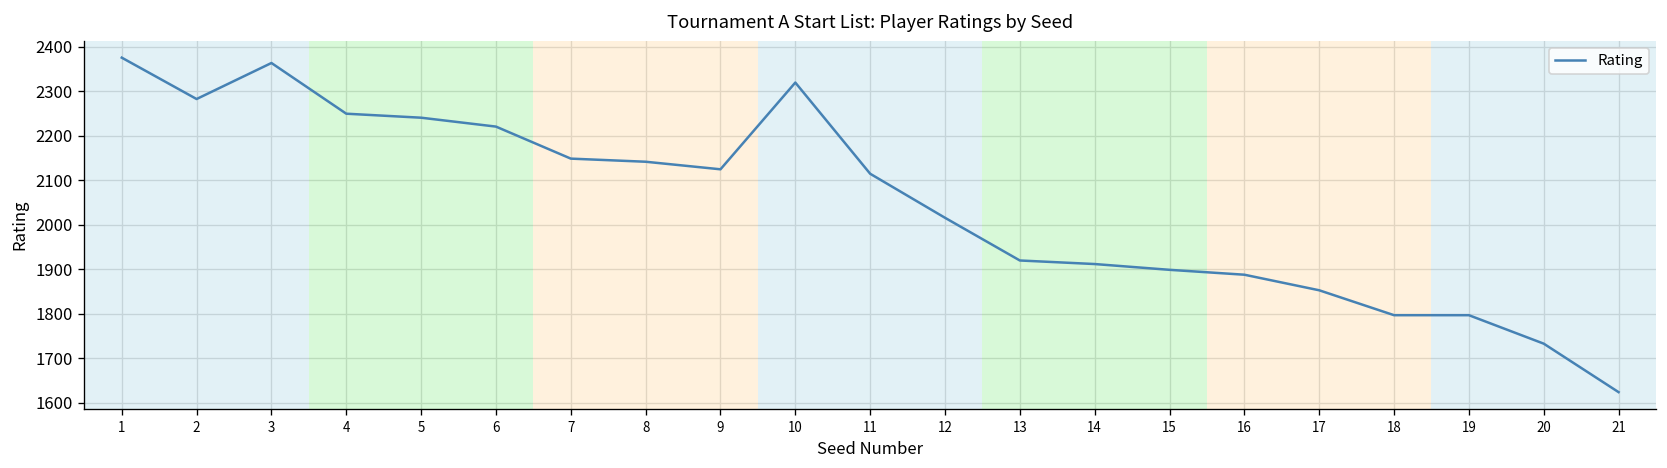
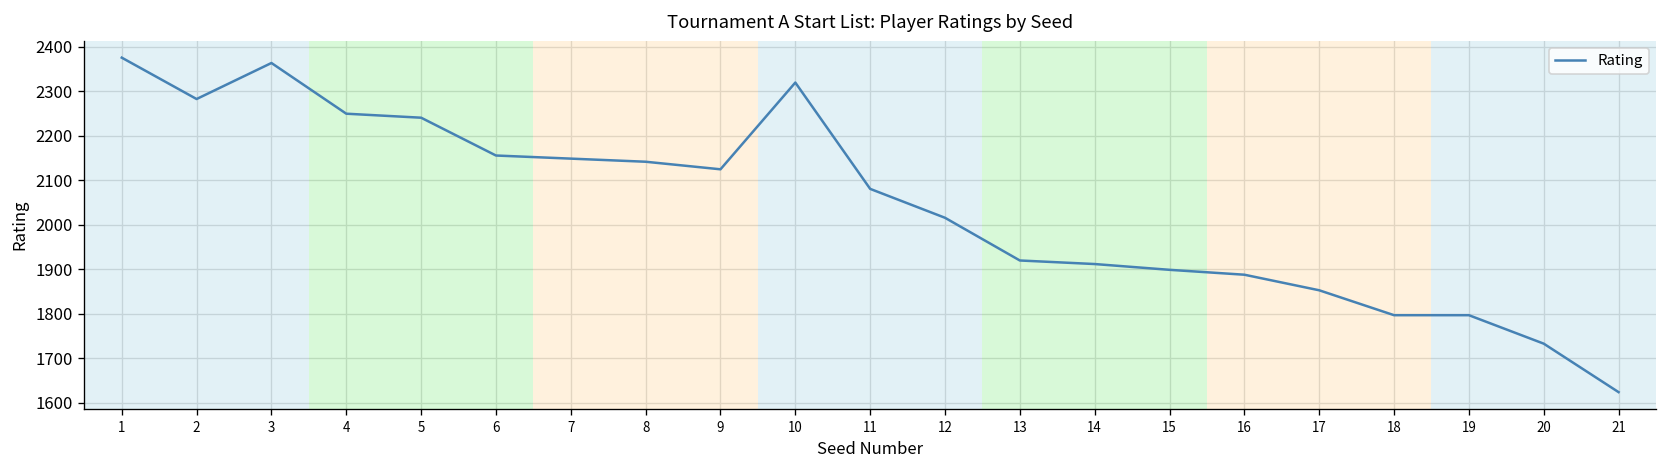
  {
    "1": 2380,
    "2": 2280,
    "3": 2360,
    "4": 2250,
    "5": 2240,
-   "6": 2220,
+   "6": 2160,
    "7": 2150,
    "8": 2140,
    "9": 2130,
    "10": 2320,
-   "11": 2120,
+   "11": 2080,
    "12": 2020,
    "13": 1920,
    "14": 1910,
    "15": 1900,
    "16": 1890,
    "17": 1850,
    "18": 1800,
    "19": 1800,
    "20": 1730,
    "21": 1620
  }
